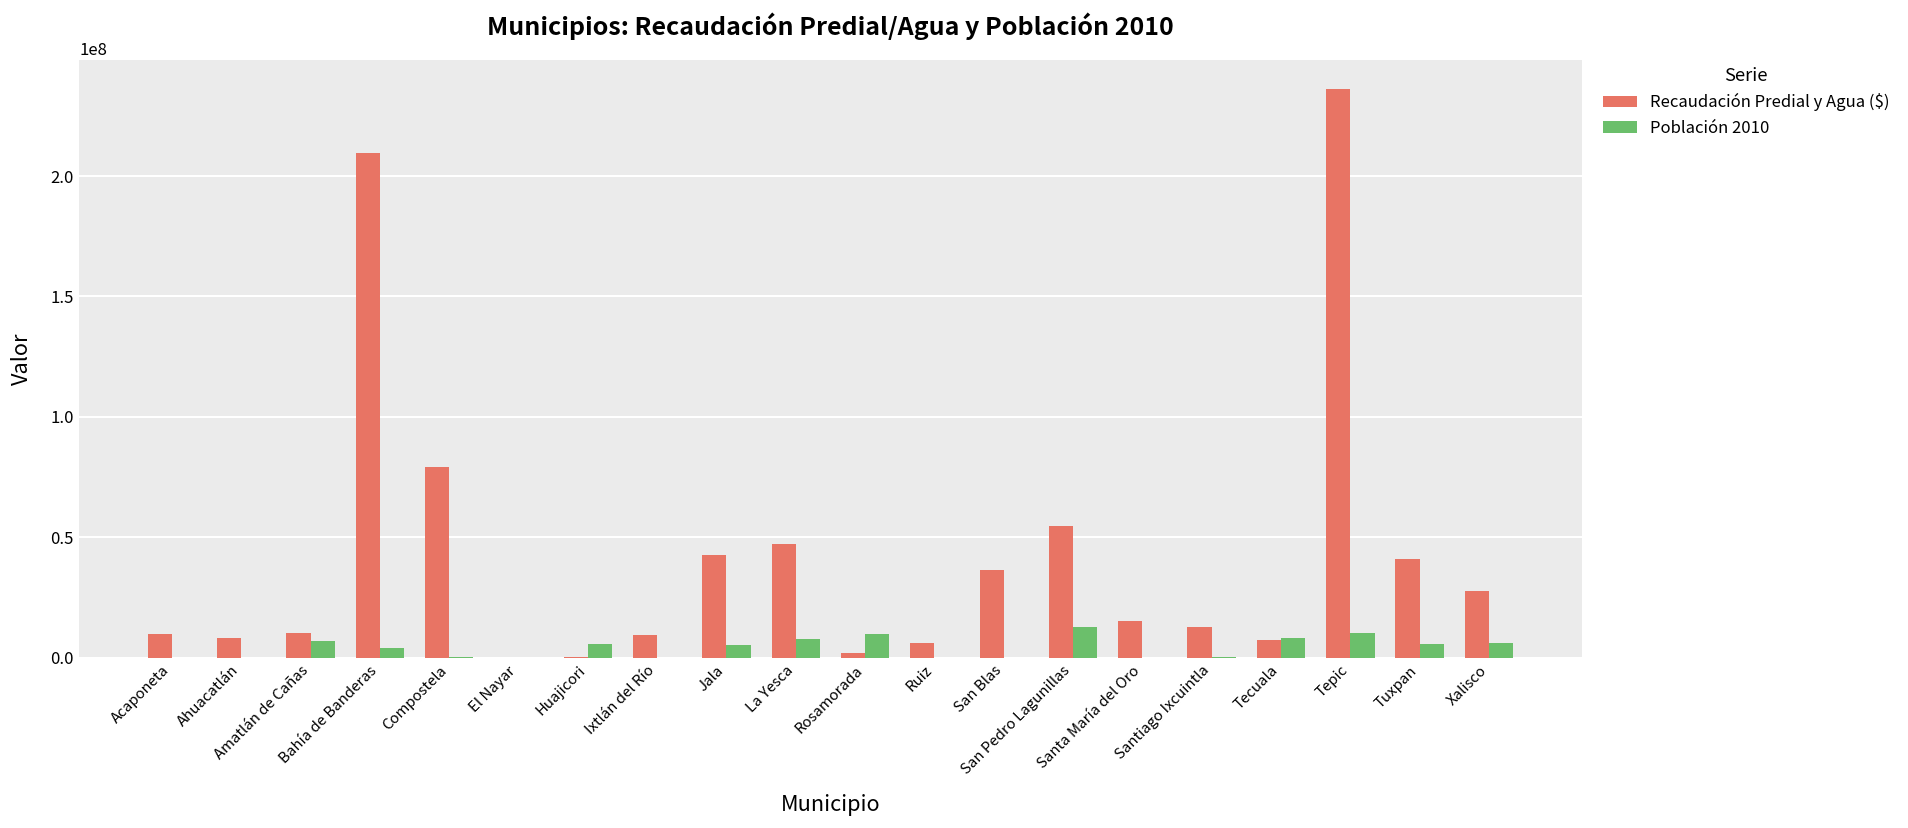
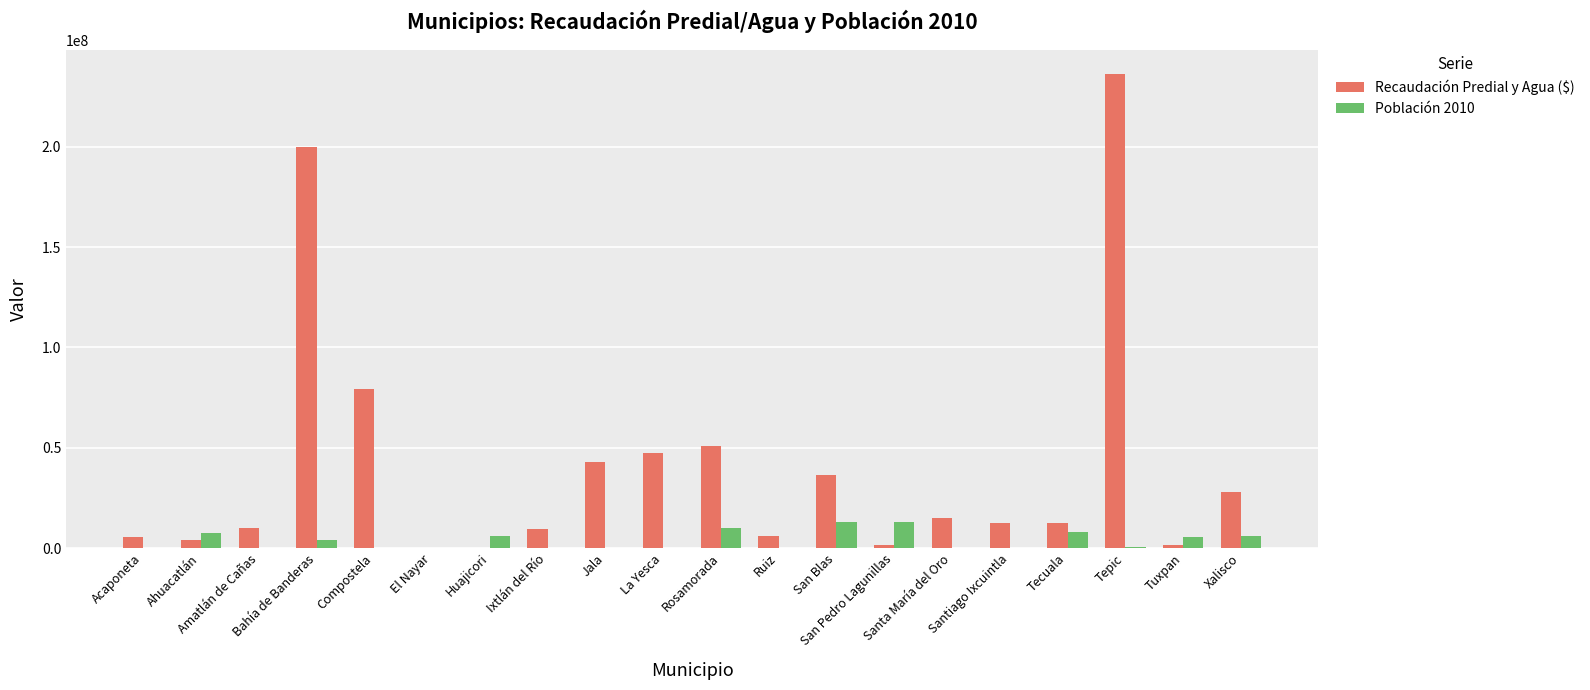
  {
    "Recaudación Predial y Agua ($)": {
-     "Acaponeta": 10000000,
-     "Ahuacatlán": 8000000,
+     "Acaponeta": 6000000,
+     "Ahuacatlán": 4000000,
      "Amatlán de Cañas": 10000000,
-     "Bahía de Banderas": 210000000,
+     "Bahía de Banderas": 200000000,
      "Compostela": 79000000,
      "Ixtlán del Río": 9000000,
      "Jala": 43000000,
      "La Yesca": 47000000,
-     "Rosamorada": 2000000,
+     "Rosamorada": 51000000,
      "Ruiz": 6000000,
      "San Blas": 37000000,
-     "San Pedro Lagunillas": 55000000,
+     "San Pedro Lagunillas": 1000000,
      "Santa María del Oro": 15000000,
      "Santiago Ixcuintla": 13000000,
-     "Tecuala": 7000000,
+     "Tecuala": 12000000,
      "Tepic": 236000000,
-     "Tuxpan": 41000000,
+     "Tuxpan": 2000000,
      "Xalisco": 28000000
    },
    "Población 2010": {
-     "Ahuacatlán": 0,
-     "Amatlán de Cañas": 7000000,
+     "Ahuacatlán": 8000000,
+     "Amatlán de Cañas": 0,
      "Bahía de Banderas": 4000000,
      "Huajicori": 6000000,
-     "Jala": 5000000,
-     "La Yesca": 8000000,
+     "Jala": 0,
+     "La Yesca": 0,
      "Rosamorada": 10000000,
-     "San Blas": 0,
+     "San Blas": 13000000,
      "San Pedro Lagunillas": 13000000,
      "Tecuala": 8000000,
-     "Tepic": 10000000,
+     "Tepic": 0,
      "Tuxpan": 6000000,
      "Xalisco": 6000000
    }
  }
